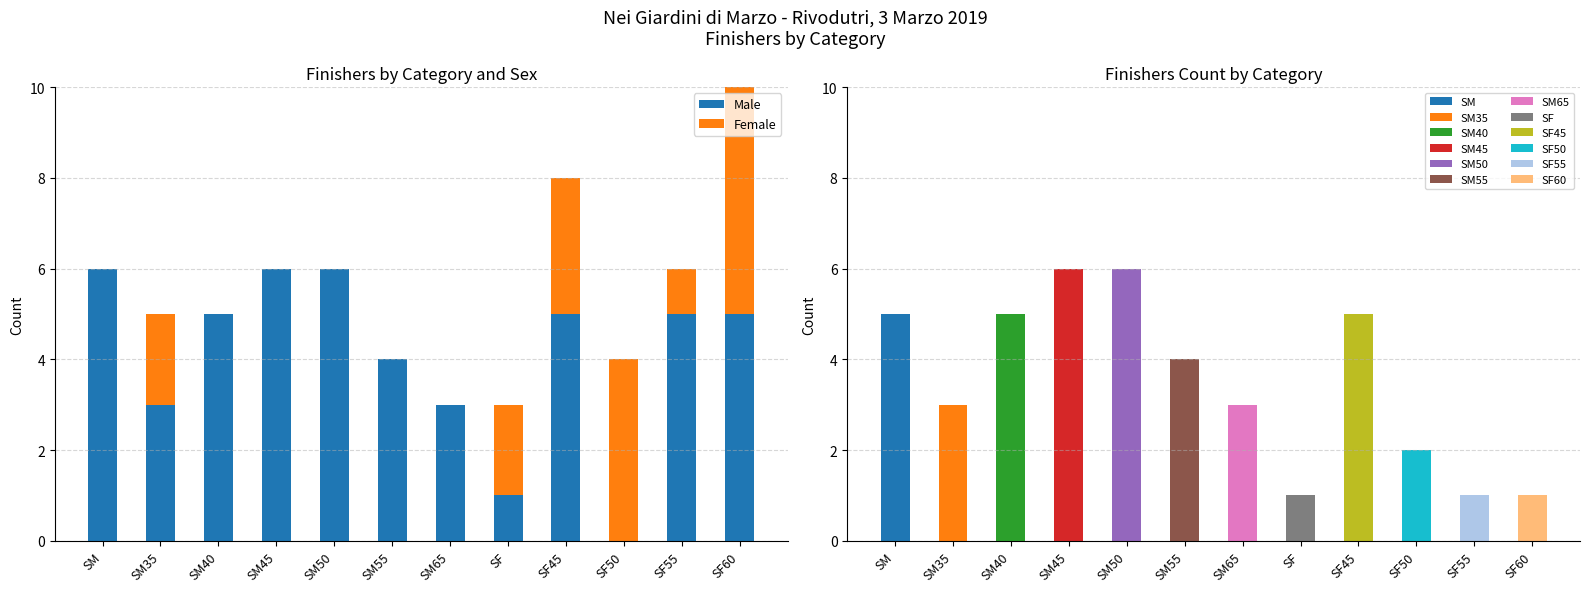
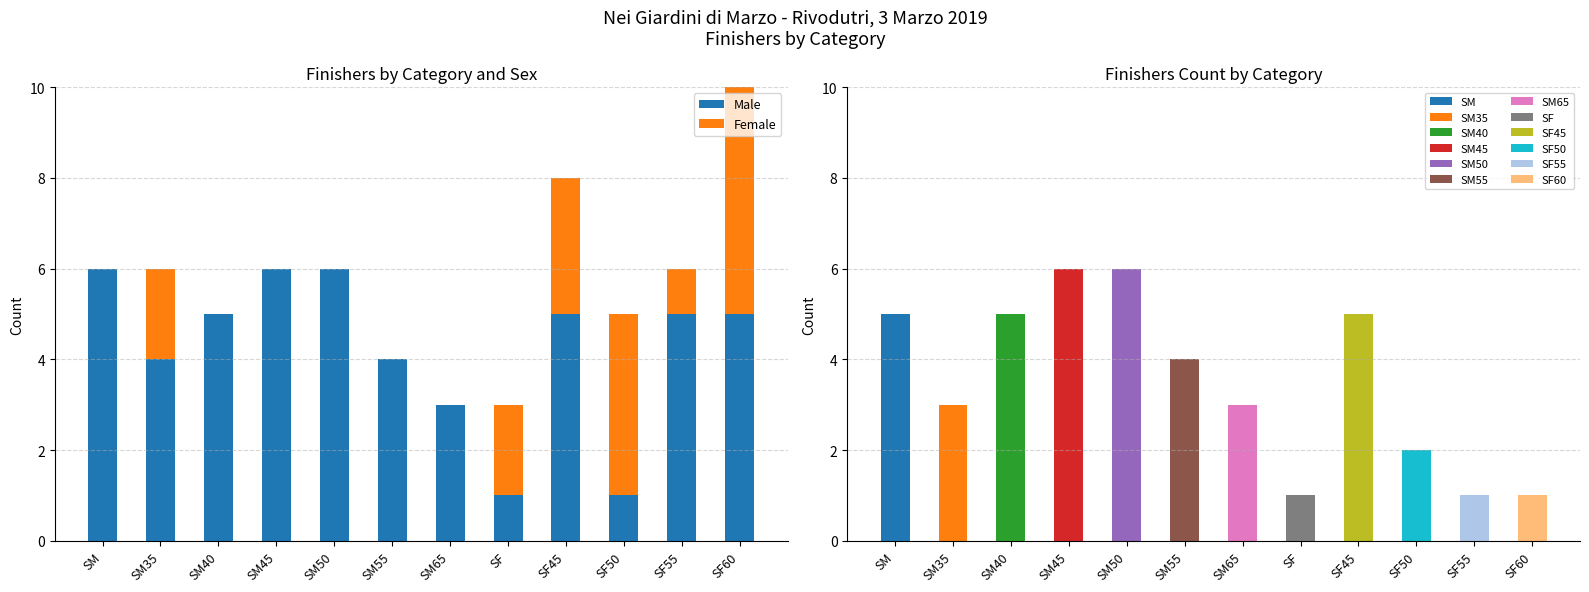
  {
    "Finishers by Category and Sex": {
      "Male": {
        "SM": 6,
-       "SM35": 3,
+       "SM35": 4,
        "SM40": 5,
        "SM45": 6,
        "SM50": 6,
        "SM55": 4,
        "SM65": 3,
        "SF": 1,
        "SF45": 5,
-       "SF50": 0,
+       "SF50": 1,
        "SF55": 5,
        "SF60": 5
      }
    },
    "Finishers Count by Category": {
      "SM": 5.0,
      "SM35": 3.0,
      "SM40": 5.0,
      "SM45": 6.0,
      "SM50": 6.0,
      "SM55": 4.0,
      "SM65": 3.0,
      "SF": 1.0,
      "SF45": 5.0,
      "SF50": 2.0,
      "SF55": 1.0,
      "SF60": 1.0
    }
  }
